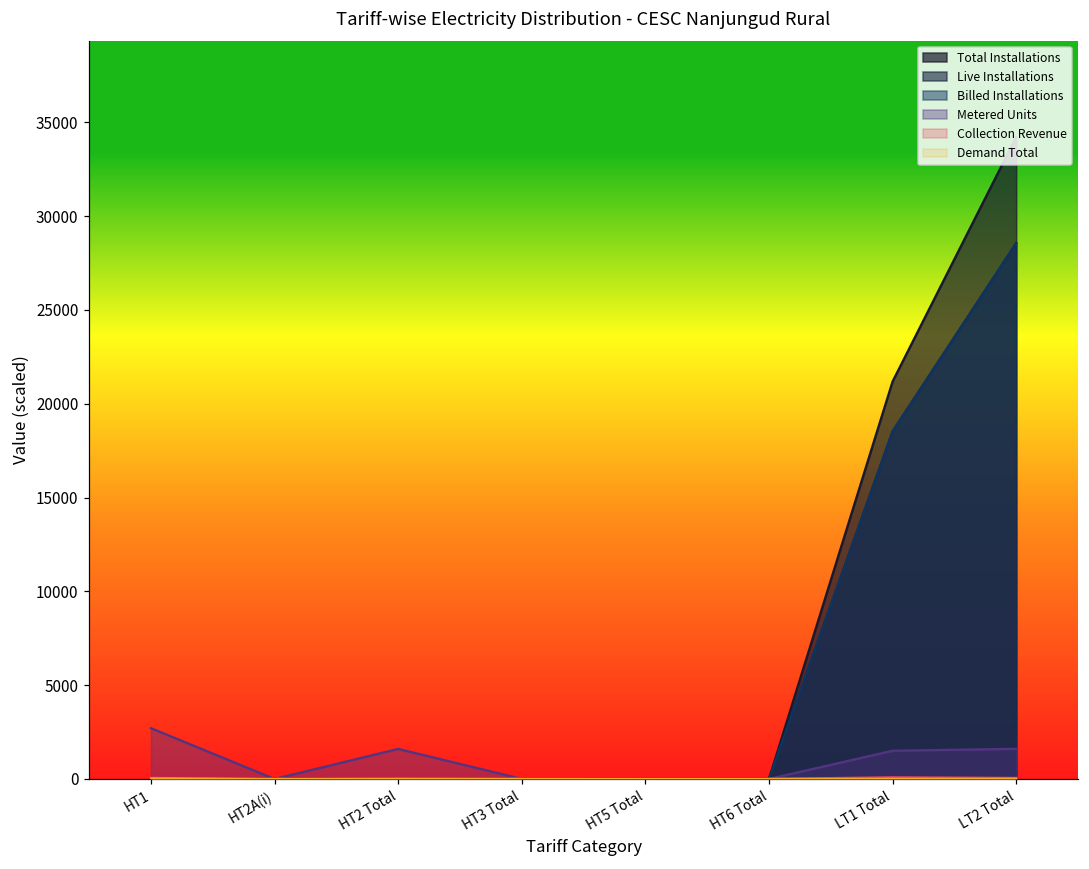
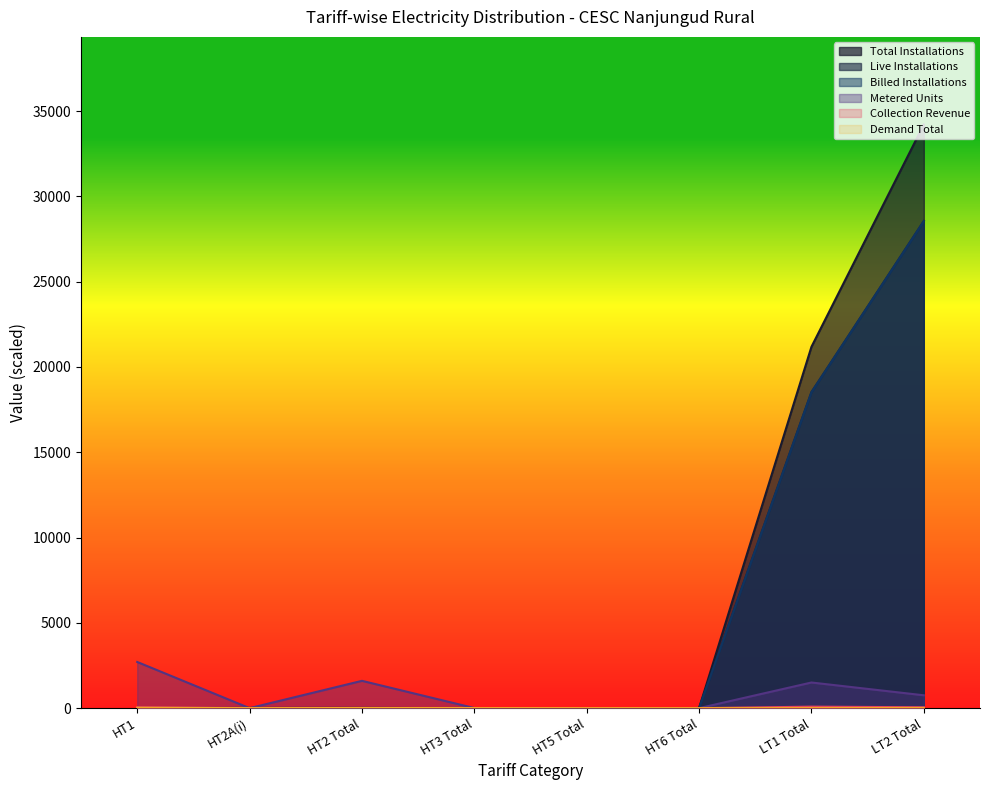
  {
    "Metered Units": {
      "HT1": 2700,
      "HT2 Total": 1600,
      "LT1 Total": 1500,
-     "LT2 Total": 1600
+     "LT2 Total": 800
    }
  }
